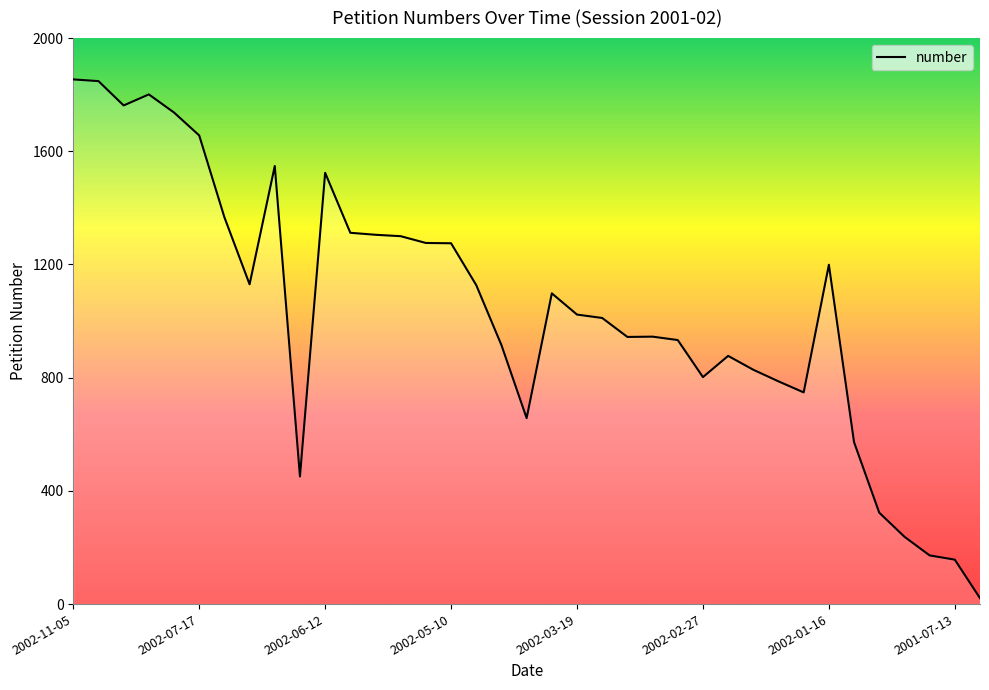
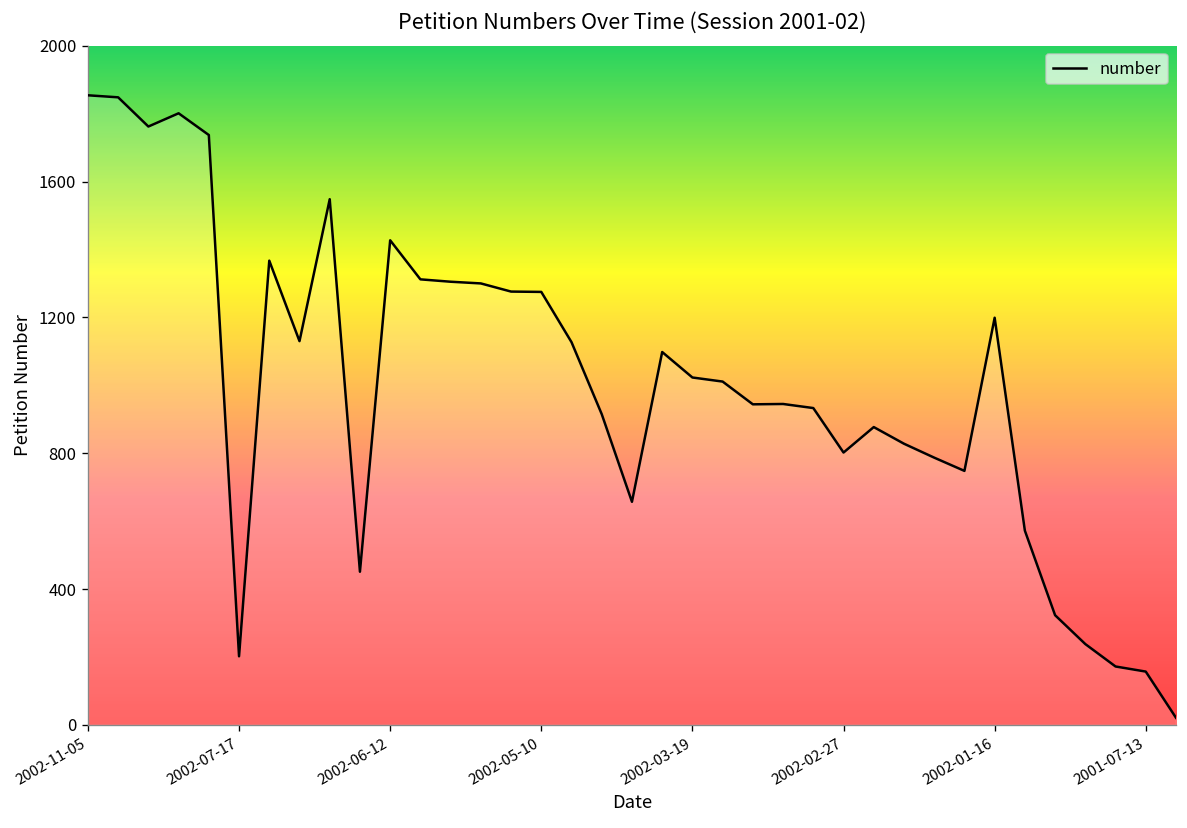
  {
-   "2002-07-17": 1660,
-   "2002-06-12": 1520,
+   "2002-07-17": 200,
+   "2002-06-12": 1430,
    "2002-03-19": 1020,
    "2002-02-27": 800,
    "2002-01-16": 1200,
    "2001-07-13": 160
  }
